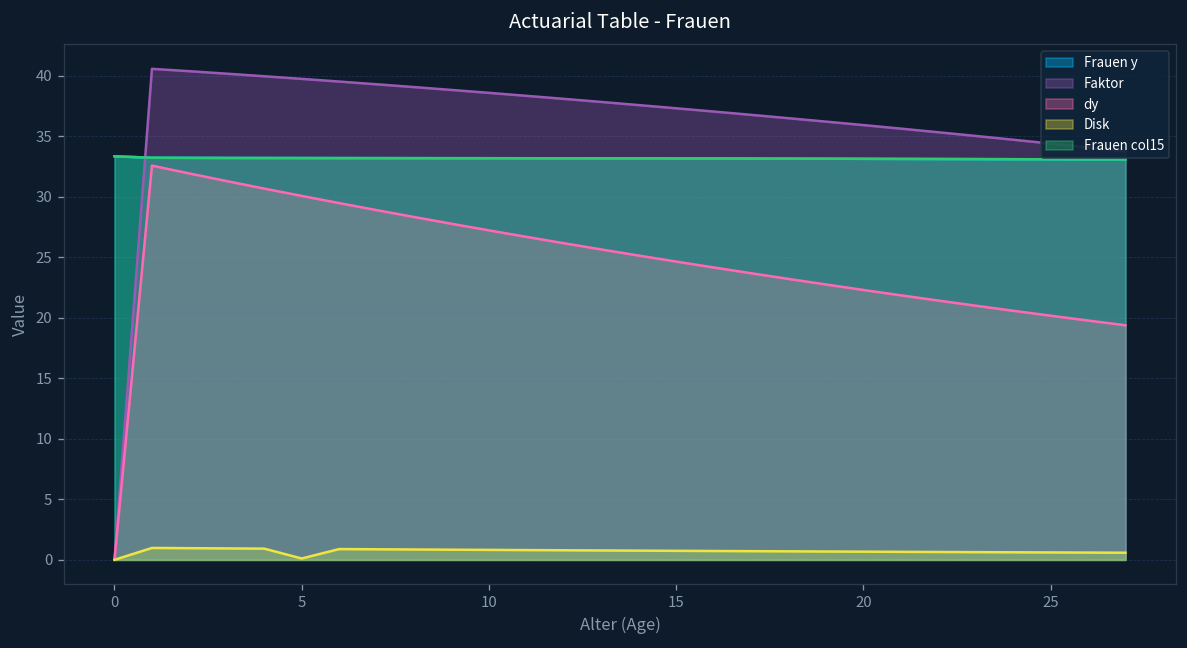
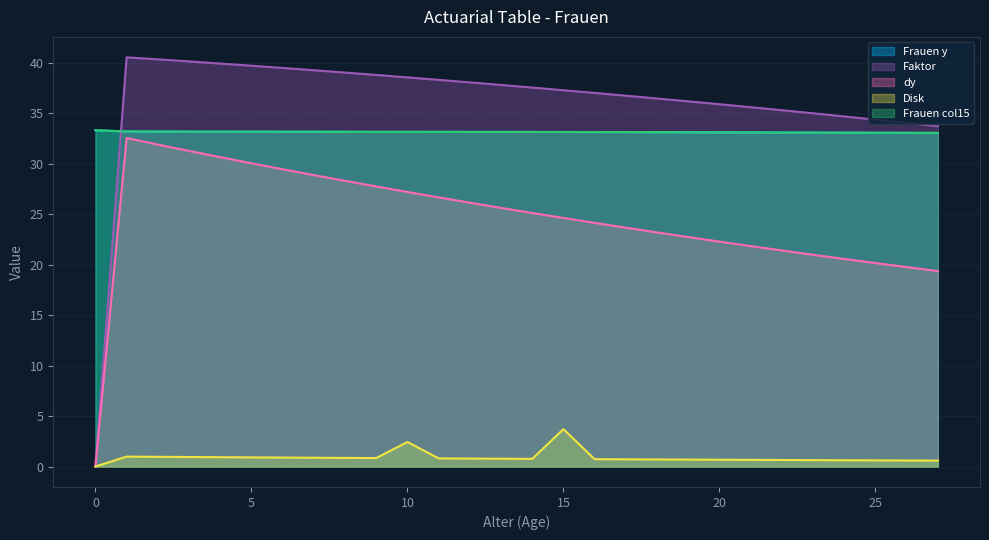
  {
    "Frauen col15": {
      "0": 33.3,
      "5": 33.2,
      "10": 33.2,
      "15": 33.2,
      "20": 33.1,
      "25": 33.1
    },
    "Disk": {
-     "5": 0.1,
-     "10": 0.8,
-     "15": 0.7,
+     "5": 0.9,
+     "10": 2.4,
+     "15": 3.7,
      "20": 0.7,
      "25": 0.6
    }
  }
